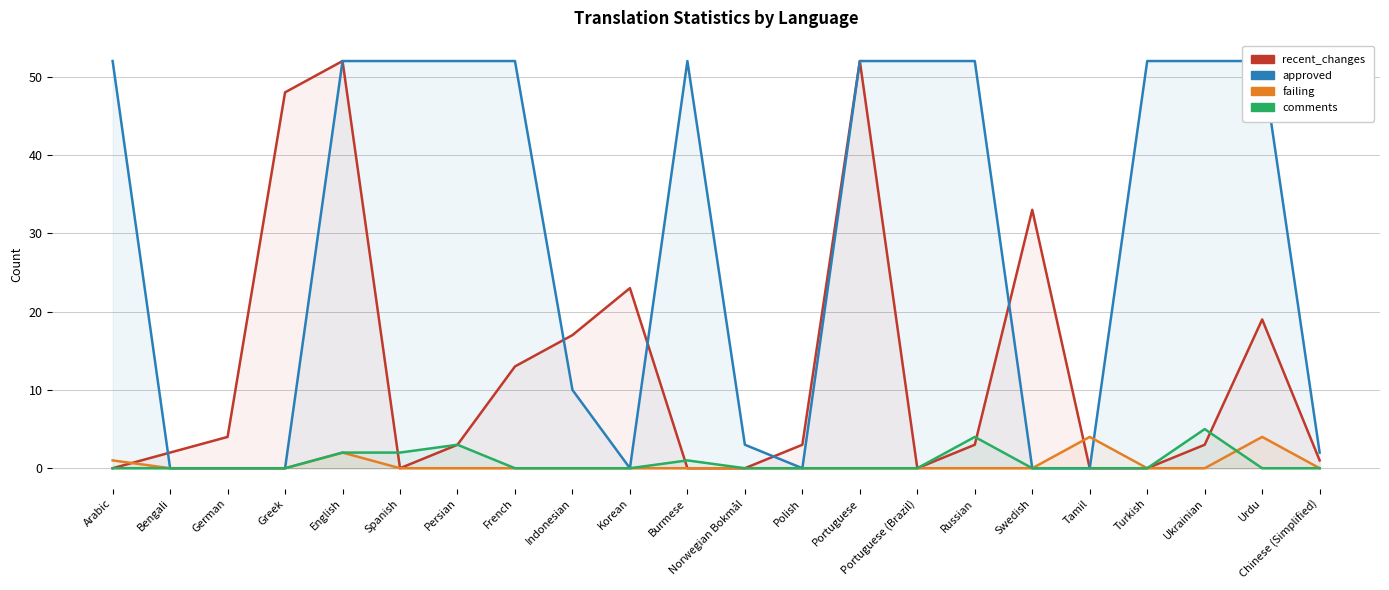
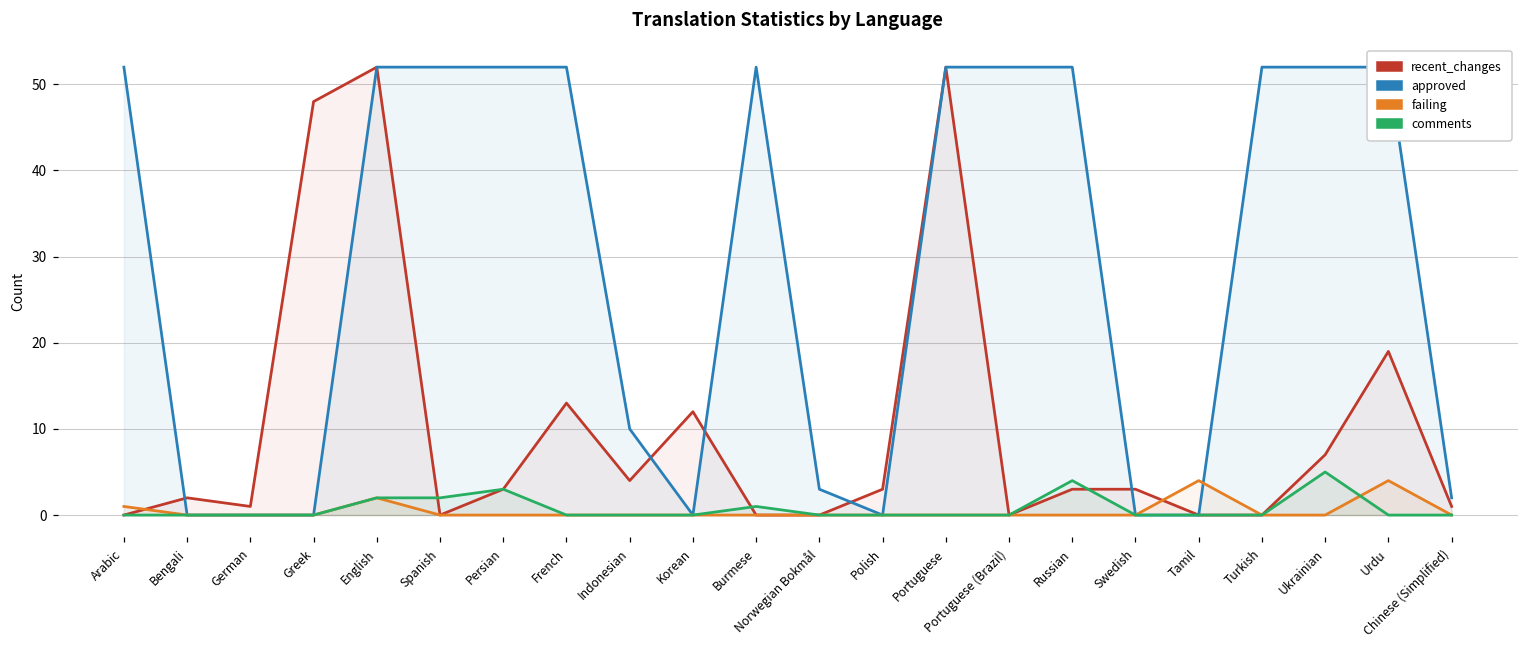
  {
    "recent_changes": {
      "Bengali": 2,
-     "German": 4,
+     "German": 1,
      "Greek": 48,
      "French": 13,
-     "Indonesian": 17,
-     "Korean": 23,
+     "Indonesian": 4,
+     "Korean": 12,
      "Polish": 3,
      "Russian": 3,
-     "Swedish": 33,
-     "Ukrainian": 3,
+     "Swedish": 3,
+     "Ukrainian": 7,
      "Urdu": 19,
      "Chinese (Simplified)": 1
    },
    "approved": {
      "Arabic": 52,
      "Spanish": 52,
      "Persian": 52,
      "French": 52,
      "Indonesian": 10,
      "Burmese": 52,
      "Norwegian Bokmål": 3,
      "Portuguese (Brazil)": 52,
      "Russian": 52,
      "Turkish": 52,
      "Ukrainian": 52,
      "Chinese (Simplified)": 2
    },
    "failing": {
      "Arabic": 1,
      "Persian": 0,
      "Russian": 0,
      "Tamil": 4,
      "Ukrainian": 0,
      "Urdu": 4
    },
    "comments": {
      "Spanish": 2,
      "Burmese": 1,
      "Russian": 4,
      "Ukrainian": 5,
      "Urdu": 0
    }
  }
